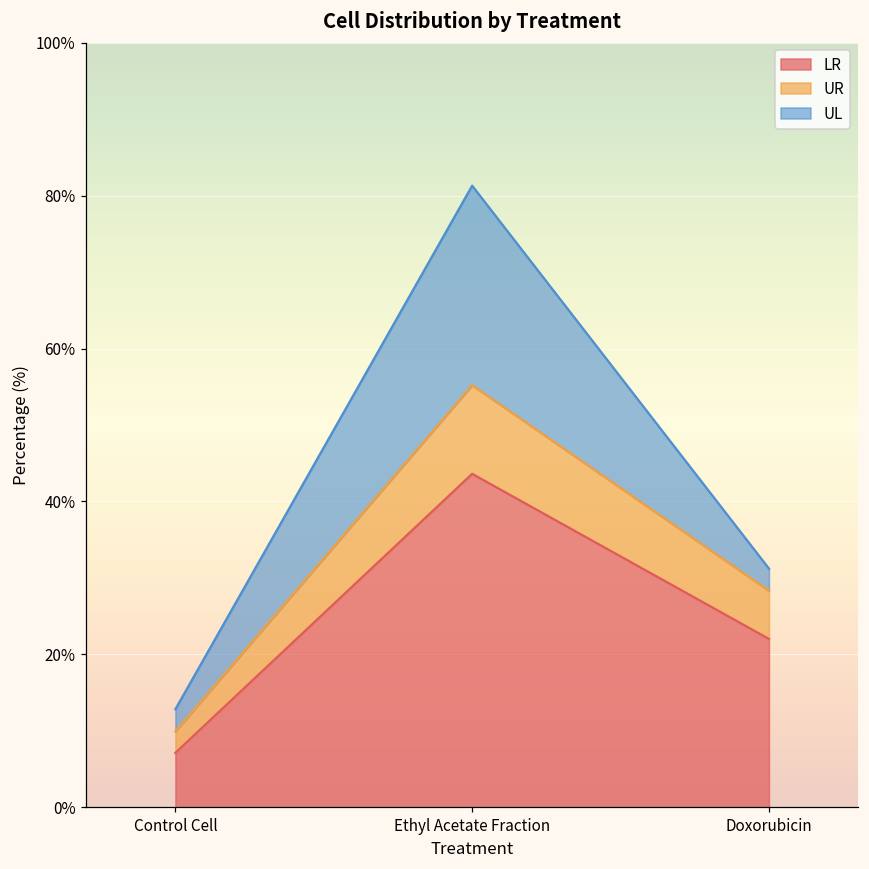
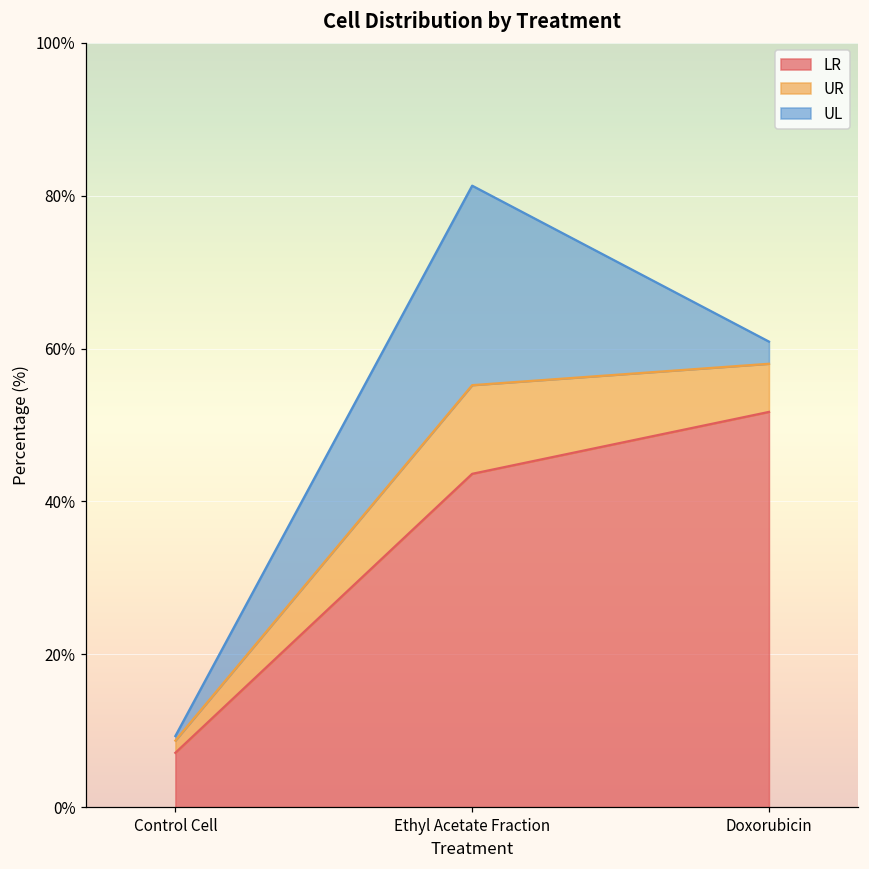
  {
    "LR": {
      "Control Cell": "7%",
      "Ethyl Acetate Fraction": "44%",
-     "Doxorubicin": "22%"
+     "Doxorubicin": "52%"
    },
    "UR": {
-     "Control Cell": "3%",
+     "Control Cell": "2%",
      "Ethyl Acetate Fraction": "12%",
      "Doxorubicin": "6%"
    },
    "UL": {
-     "Control Cell": "3%",
+     "Control Cell": "1%",
      "Ethyl Acetate Fraction": "26%",
      "Doxorubicin": "3%"
    }
  }
